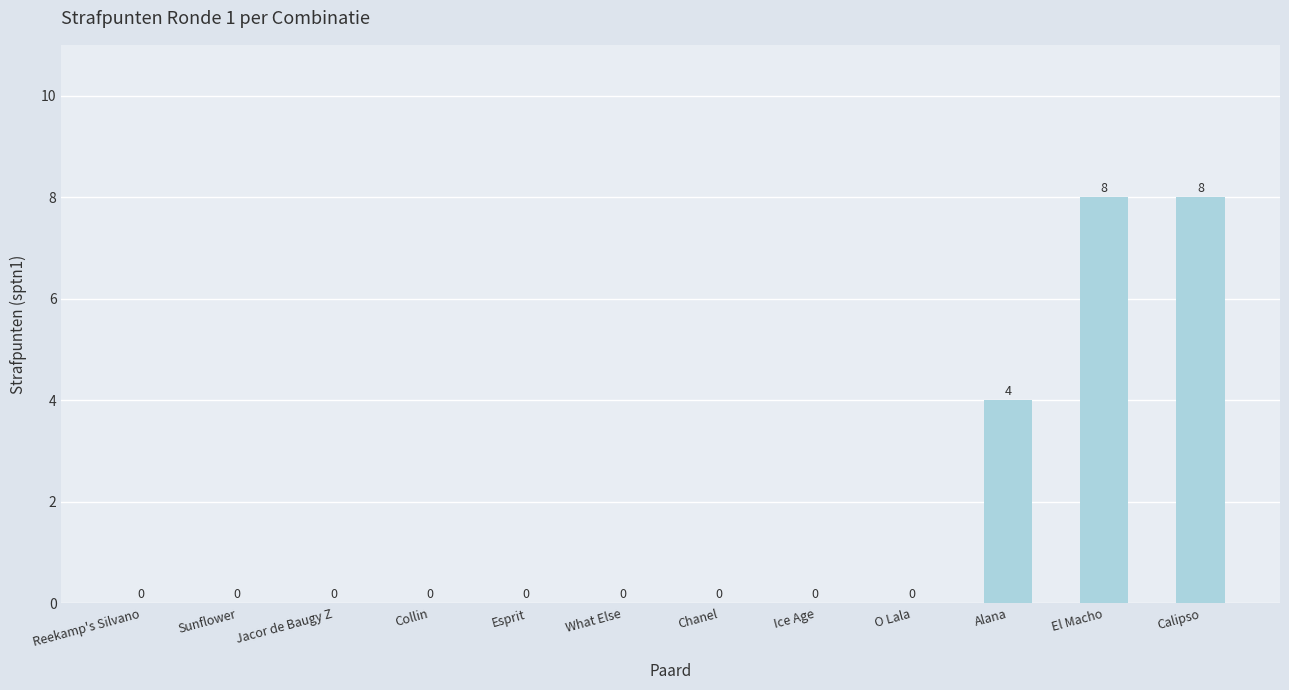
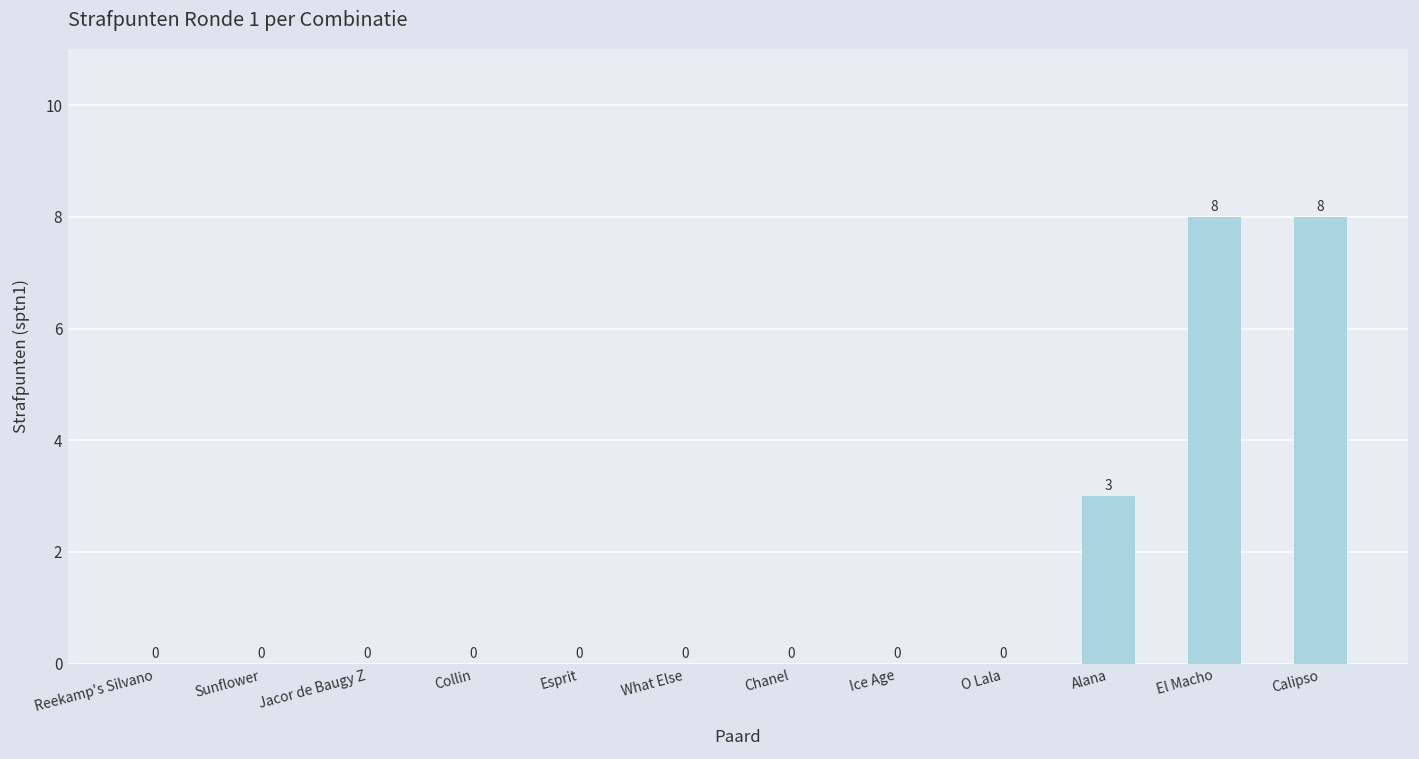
  {
    "Reekamp's Silvano": 0,
    "Sunflower": 0,
    "Jacor de Baugy Z": 0,
    "Collin": 0,
    "Esprit": 0,
    "What Else": 0,
    "Chanel": 0,
    "Ice Age": 0,
    "O Lala": 0,
-   "Alana": 4,
+   "Alana": 3,
    "El Macho": 8,
    "Calipso": 8
  }
